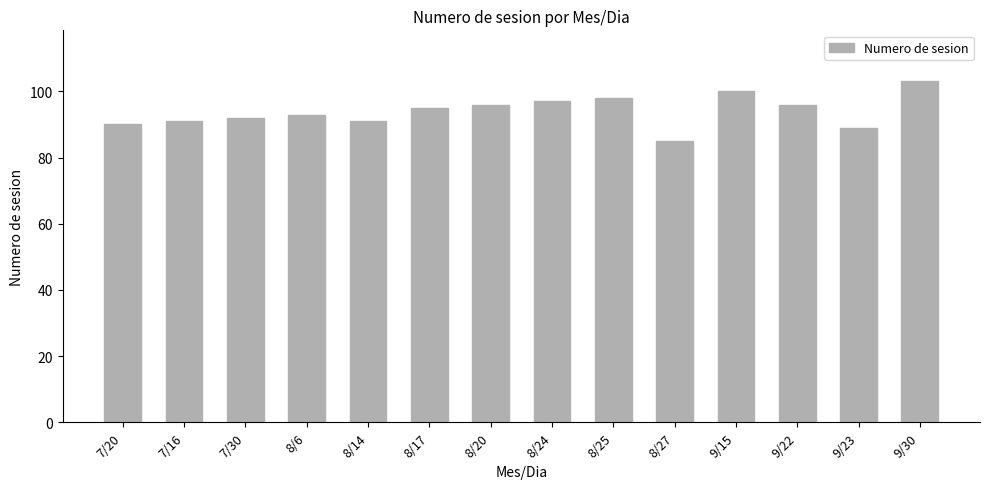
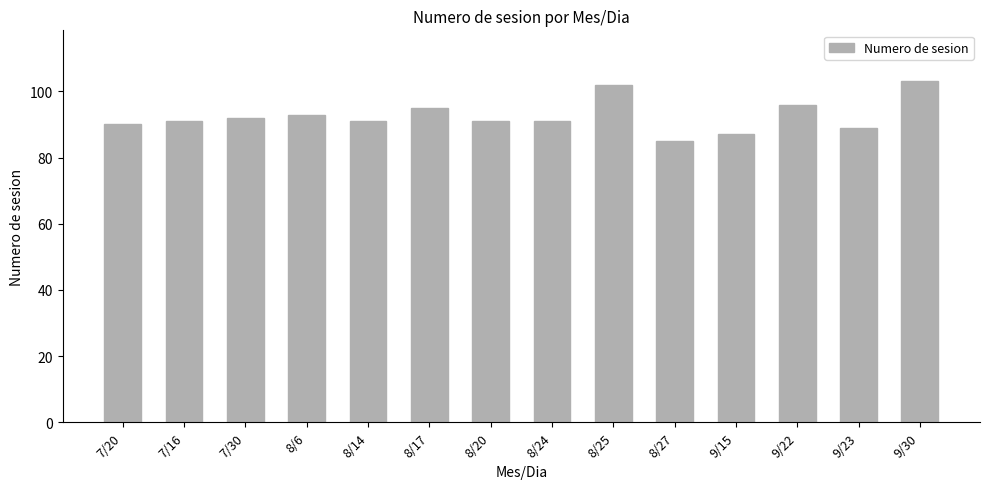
  {
    "7/20": 90,
    "7/16": 91,
    "7/30": 92,
    "8/6": 93,
    "8/14": 91,
    "8/17": 95,
-   "8/20": 96,
-   "8/24": 97,
-   "8/25": 98,
+   "8/20": 91,
+   "8/24": 91,
+   "8/25": 102,
    "8/27": 85,
-   "9/15": 100,
+   "9/15": 87,
    "9/22": 96,
    "9/23": 89,
    "9/30": 103
  }
